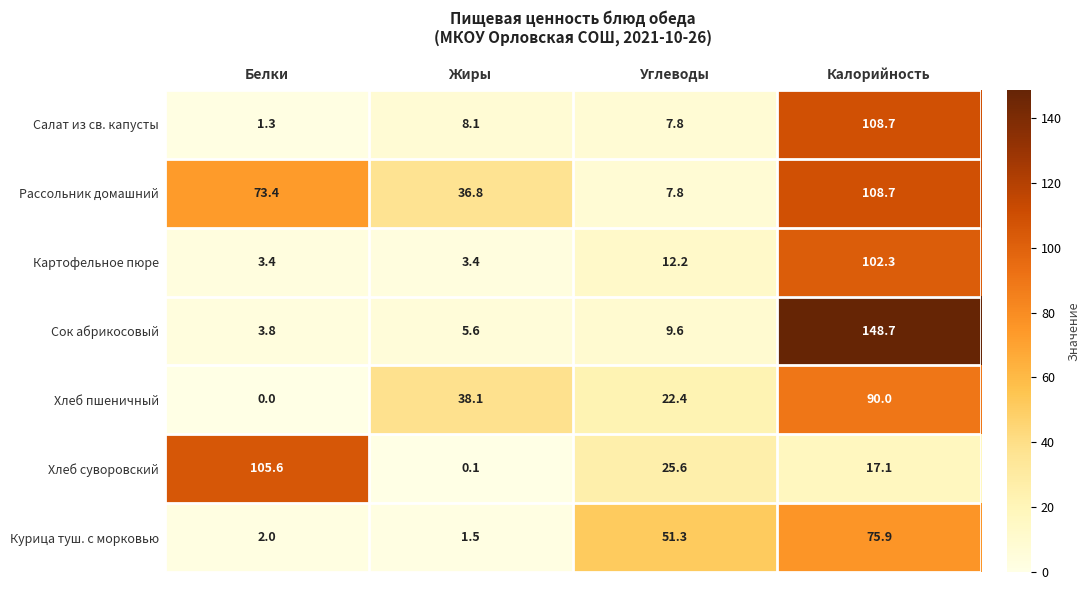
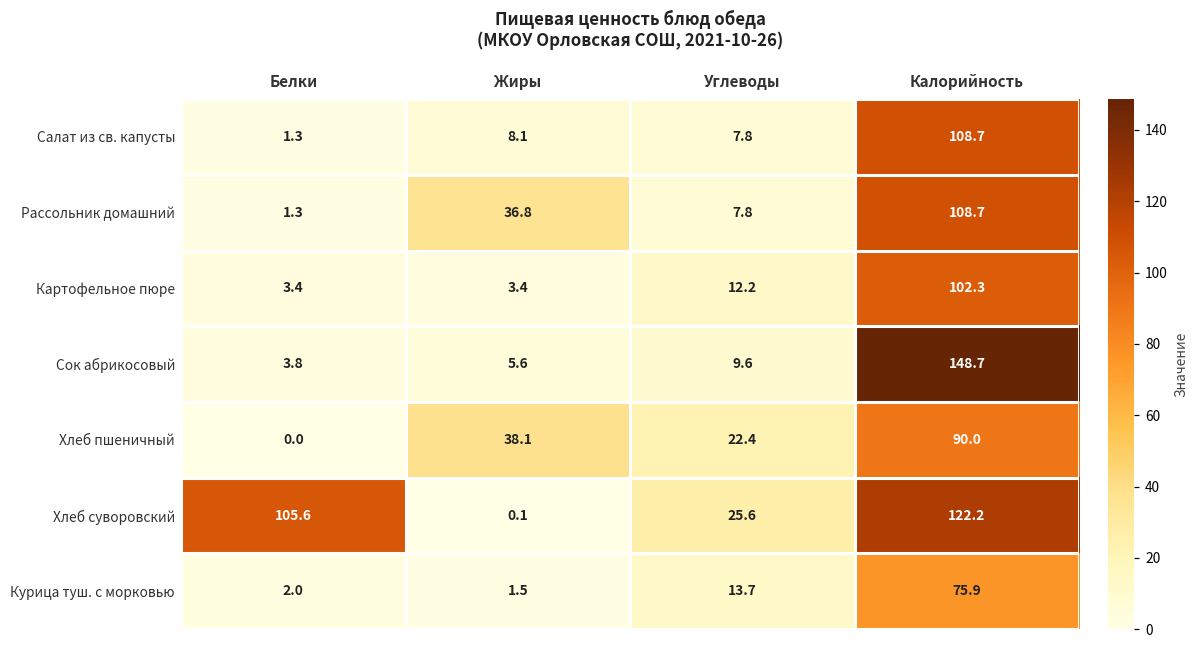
  {
    "Салат из св. капусты": {
      "Белки": 1.3,
      "Жиры": 8.1,
      "Углеводы": 7.8,
      "Калорийность": 108.7
    },
    "Рассольник домашний": {
-     "Белки": 73.4,
+     "Белки": 1.3,
      "Жиры": 36.8,
      "Углеводы": 7.8,
      "Калорийность": 108.7
    },
    "Картофельное пюре": {
      "Белки": 3.4,
      "Жиры": 3.4,
      "Углеводы": 12.2,
      "Калорийность": 102.3
    },
    "Сок абрикосовый": {
      "Белки": 3.8,
      "Жиры": 5.6,
      "Углеводы": 9.6,
      "Калорийность": 148.7
    },
    "Хлеб пшеничный": {
      "Белки": 0.0,
      "Жиры": 38.1,
      "Углеводы": 22.4,
      "Калорийность": 90.0
    },
    "Хлеб суворовский": {
      "Белки": 105.6,
      "Жиры": 0.1,
      "Углеводы": 25.6,
-     "Калорийность": 17.1
+     "Калорийность": 122.2
    },
    "Курица туш. с морковью": {
      "Белки": 2.0,
      "Жиры": 1.5,
-     "Углеводы": 51.3,
+     "Углеводы": 13.7,
      "Калорийность": 75.9
    }
  }
